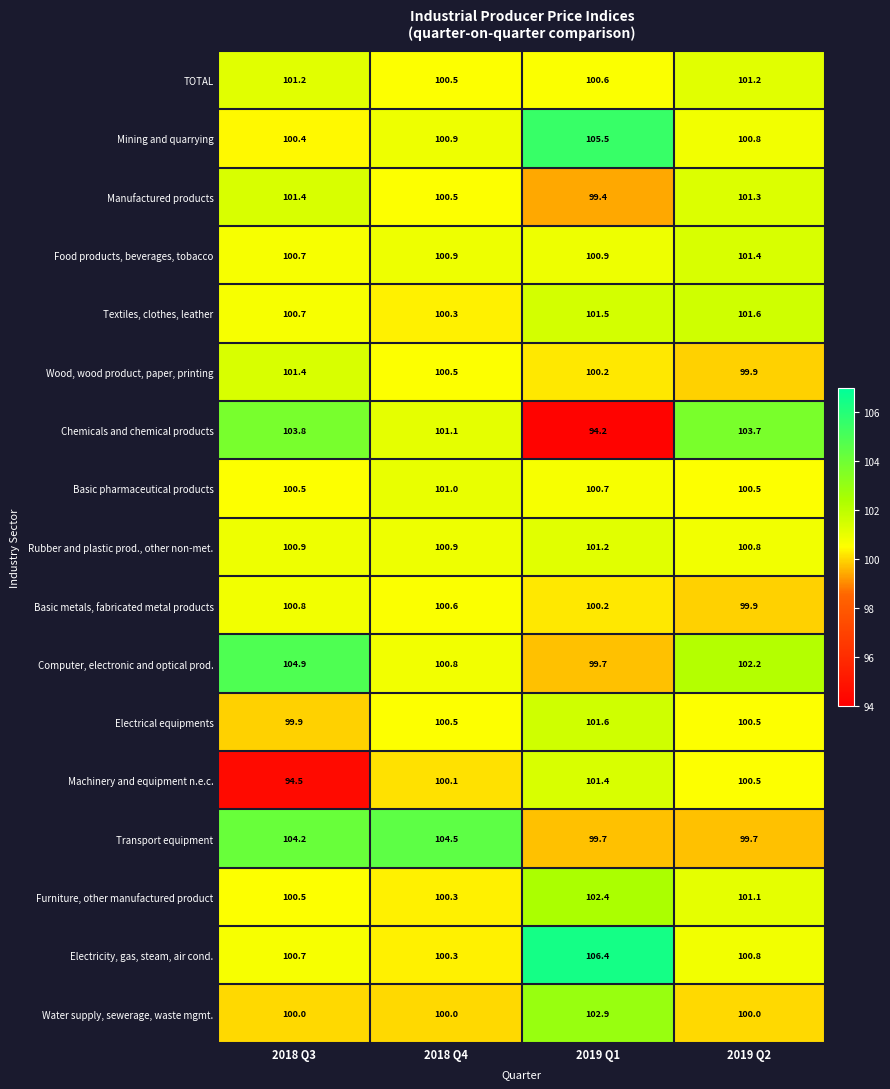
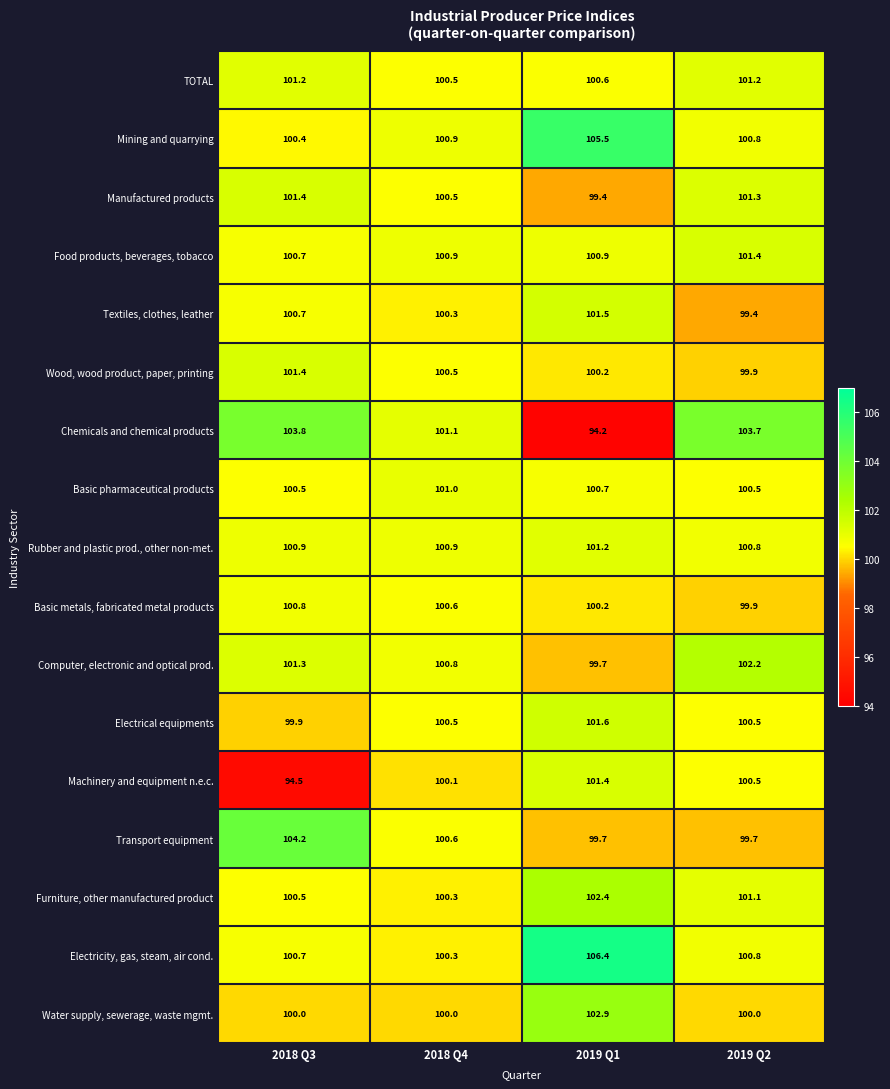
  {
    "TOTAL": {
      "2018 Q3": 101.2,
      "2018 Q4": 100.5,
      "2019 Q1": 100.6,
      "2019 Q2": 101.2
    },
    "Mining and quarrying": {
      "2018 Q3": 100.4,
      "2018 Q4": 100.9,
      "2019 Q1": 105.5,
      "2019 Q2": 100.8
    },
    "Manufactured products": {
      "2018 Q3": 101.4,
      "2018 Q4": 100.5,
      "2019 Q1": 99.4,
      "2019 Q2": 101.3
    },
    "Food products, beverages, tobacco": {
      "2018 Q3": 100.7,
      "2018 Q4": 100.9,
      "2019 Q1": 100.9,
      "2019 Q2": 101.4
    },
    "Textiles, clothes, leather": {
      "2018 Q3": 100.7,
      "2018 Q4": 100.3,
      "2019 Q1": 101.5,
-     "2019 Q2": 101.6
+     "2019 Q2": 99.4
    },
    "Wood, wood product, paper, printing": {
      "2018 Q3": 101.4,
      "2018 Q4": 100.5,
      "2019 Q1": 100.2,
      "2019 Q2": 99.9
    },
    "Chemicals and chemical products": {
      "2018 Q3": 103.8,
      "2018 Q4": 101.1,
      "2019 Q1": 94.2,
      "2019 Q2": 103.7
    },
    "Basic pharmaceutical products": {
      "2018 Q3": 100.5,
      "2018 Q4": 101.0,
      "2019 Q1": 100.7,
      "2019 Q2": 100.5
    },
    "Rubber and plastic prod., other non-met.": {
      "2018 Q3": 100.9,
      "2018 Q4": 100.9,
      "2019 Q1": 101.2,
      "2019 Q2": 100.8
    },
    "Basic metals, fabricated metal products": {
      "2018 Q3": 100.8,
      "2018 Q4": 100.6,
      "2019 Q1": 100.2,
      "2019 Q2": 99.9
    },
    "Computer, electronic and optical prod.": {
-     "2018 Q3": 104.9,
+     "2018 Q3": 101.3,
      "2018 Q4": 100.8,
      "2019 Q1": 99.7,
      "2019 Q2": 102.2
    },
    "Electrical equipments": {
      "2018 Q3": 99.9,
      "2018 Q4": 100.5,
      "2019 Q1": 101.6,
      "2019 Q2": 100.5
    },
    "Machinery and equipment n.e.c.": {
      "2018 Q3": 94.5,
      "2018 Q4": 100.1,
      "2019 Q1": 101.4,
      "2019 Q2": 100.5
    },
    "Transport equipment": {
      "2018 Q3": 104.2,
-     "2018 Q4": 104.5,
+     "2018 Q4": 100.6,
      "2019 Q1": 99.7,
      "2019 Q2": 99.7
    },
    "Furniture, other manufactured product": {
      "2018 Q3": 100.5,
      "2018 Q4": 100.3,
      "2019 Q1": 102.4,
      "2019 Q2": 101.1
    },
    "Electricity, gas, steam, air cond.": {
      "2018 Q3": 100.7,
      "2018 Q4": 100.3,
      "2019 Q1": 106.4,
      "2019 Q2": 100.8
    },
    "Water supply, sewerage, waste mgmt.": {
      "2018 Q3": 100.0,
      "2018 Q4": 100.0,
      "2019 Q1": 102.9,
      "2019 Q2": 100.0
    }
  }
